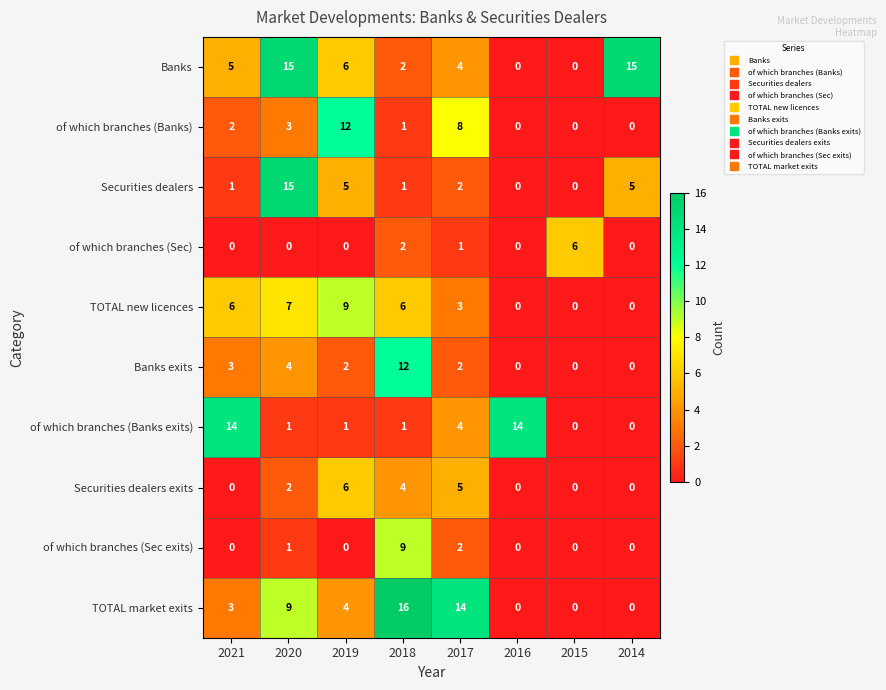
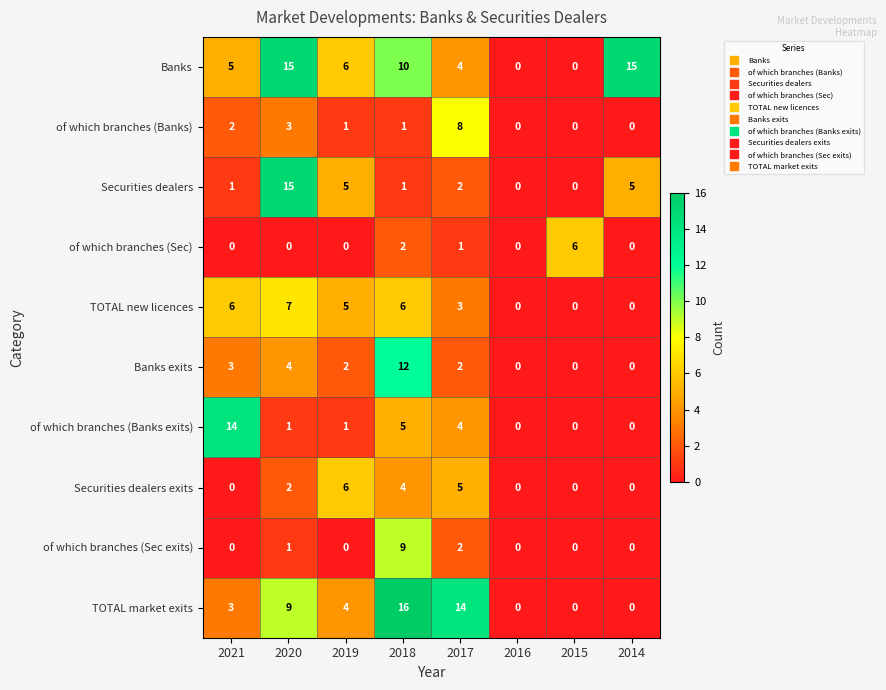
  {
    "Banks": {
      "2021": 5,
      "2020": 15,
      "2019": 6,
-     "2018": 2,
+     "2018": 10,
      "2017": 4,
      "2016": 0,
      "2015": 0,
      "2014": 15
    },
    "of which branches (Banks)": {
      "2021": 2,
      "2020": 3,
-     "2019": 12,
+     "2019": 1,
      "2018": 1,
      "2017": 8,
      "2016": 0,
      "2015": 0,
      "2014": 0
    },
    "Securities dealers": {
      "2021": 1,
      "2020": 15,
      "2019": 5,
      "2018": 1,
      "2017": 2,
      "2016": 0,
      "2015": 0,
      "2014": 5
    },
    "of which branches (Sec)": {
      "2021": 0,
      "2020": 0,
      "2019": 0,
      "2018": 2,
      "2017": 1,
      "2016": 0,
      "2015": 6,
      "2014": 0
    },
    "TOTAL new licences": {
      "2021": 6,
      "2020": 7,
-     "2019": 9,
+     "2019": 5,
      "2018": 6,
      "2017": 3,
      "2016": 0,
      "2015": 0,
      "2014": 0
    },
    "Banks exits": {
      "2021": 3,
      "2020": 4,
      "2019": 2,
      "2018": 12,
      "2017": 2,
      "2016": 0,
      "2015": 0,
      "2014": 0
    },
    "of which branches (Banks exits)": {
      "2021": 14,
      "2020": 1,
      "2019": 1,
-     "2018": 1,
+     "2018": 5,
      "2017": 4,
-     "2016": 14,
+     "2016": 0,
      "2015": 0,
      "2014": 0
    },
    "Securities dealers exits": {
      "2021": 0,
      "2020": 2,
      "2019": 6,
      "2018": 4,
      "2017": 5,
      "2016": 0,
      "2015": 0,
      "2014": 0
    },
    "of which branches (Sec exits)": {
      "2021": 0,
      "2020": 1,
      "2019": 0,
      "2018": 9,
      "2017": 2,
      "2016": 0,
      "2015": 0,
      "2014": 0
    },
    "TOTAL market exits": {
      "2021": 3,
      "2020": 9,
      "2019": 4,
      "2018": 16,
      "2017": 14,
      "2016": 0,
      "2015": 0,
      "2014": 0
    }
  }
